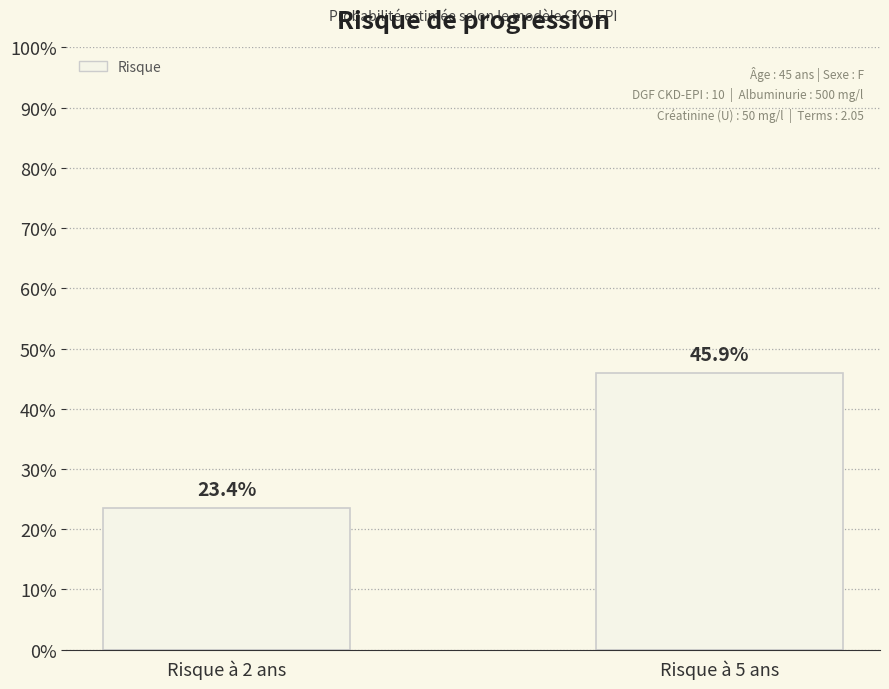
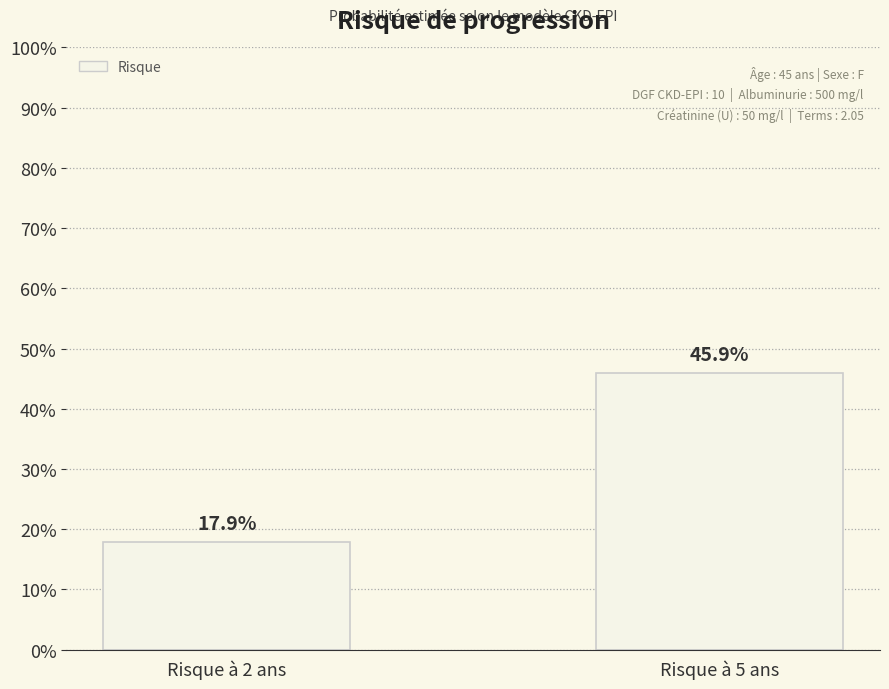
  {
-   "Risque à 2 ans": "23.4%",
+   "Risque à 2 ans": "17.9%",
    "Risque à 5 ans": "45.9%"
  }
